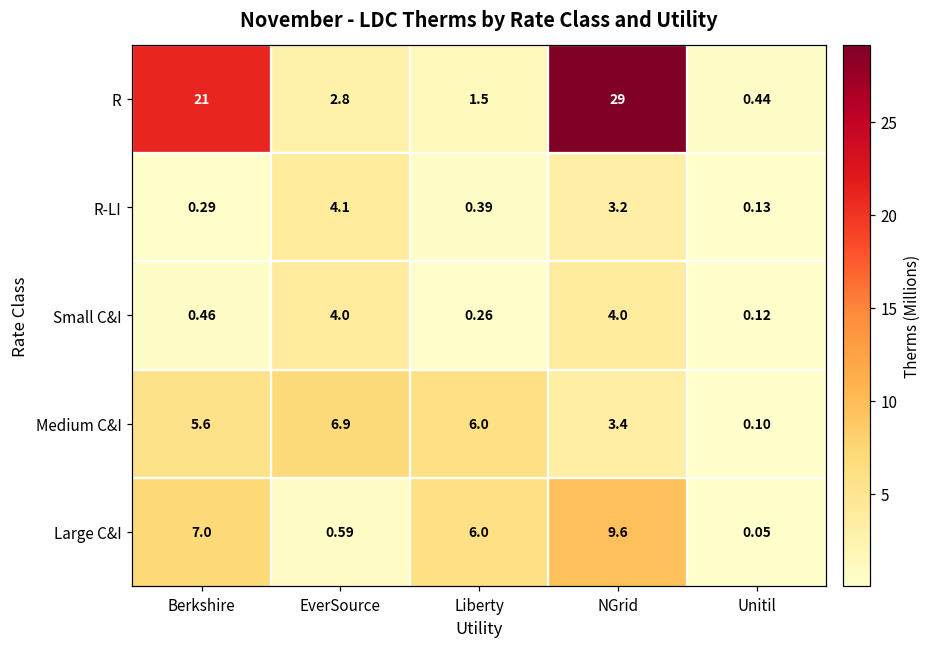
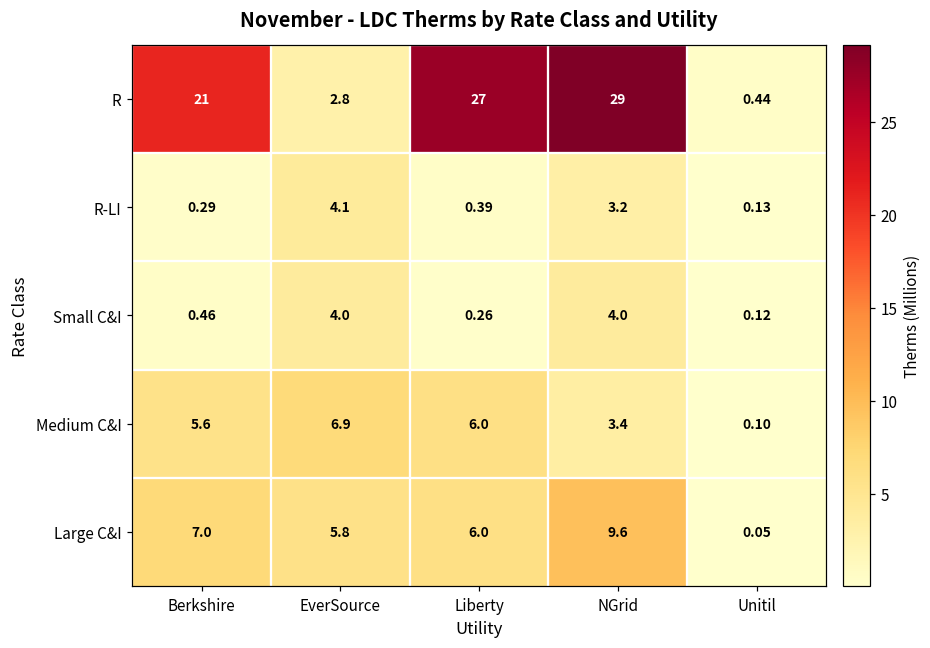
  {
    "R": {
      "Berkshire": 21,
      "EverSource": 2.8,
-     "Liberty": 1.5,
+     "Liberty": 27,
      "NGrid": 29,
      "Unitil": 0.44
    },
    "R-LI": {
      "Berkshire": 0.29,
      "EverSource": 4.1,
      "Liberty": 0.39,
      "NGrid": 3.2,
      "Unitil": 0.13
    },
    "Small C&I": {
      "Berkshire": 0.46,
      "EverSource": 4.0,
      "Liberty": 0.26,
      "NGrid": 4.0,
      "Unitil": 0.12
    },
    "Medium C&I": {
      "Berkshire": 5.6,
      "EverSource": 6.9,
      "Liberty": 6.0,
      "NGrid": 3.4,
      "Unitil": 0.10
    },
    "Large C&I": {
      "Berkshire": 7.0,
-     "EverSource": 0.59,
+     "EverSource": 5.8,
      "Liberty": 6.0,
      "NGrid": 9.6,
      "Unitil": 0.05
    }
  }
